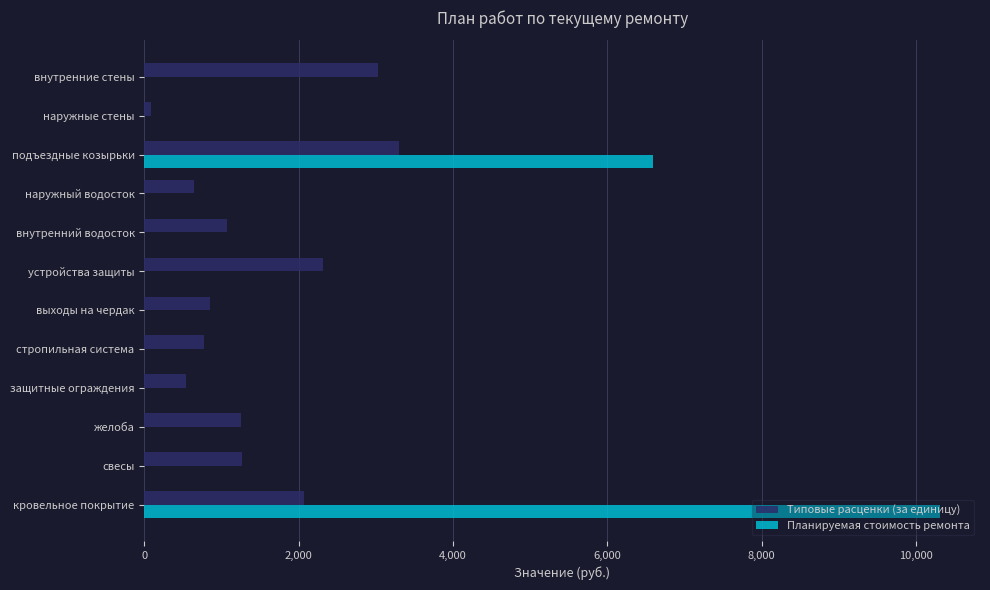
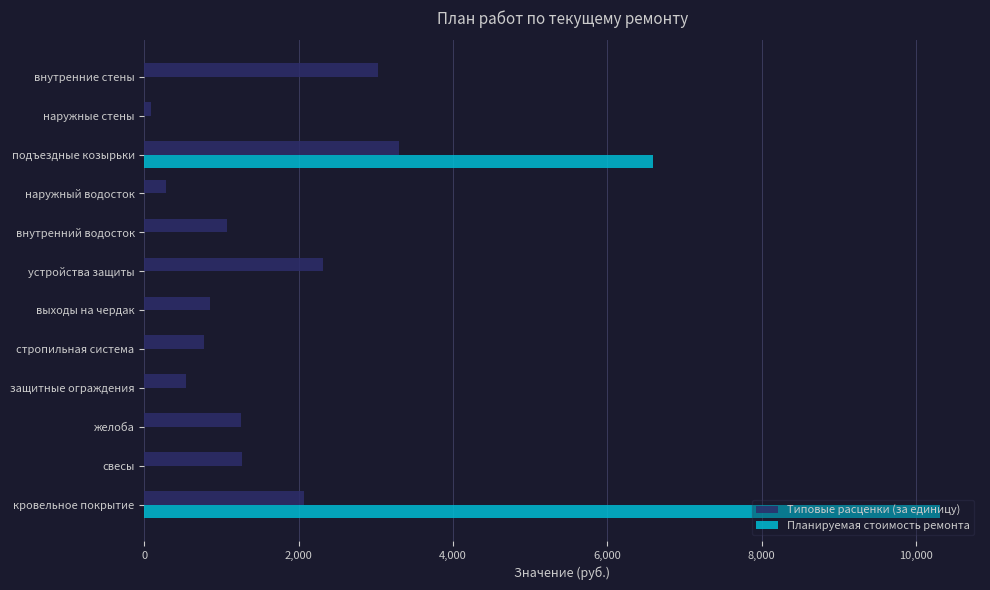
  {
    "Типовые расценки (за единицу)": {
      "внутренние стены": "3,000",
      "наружные стены": "100",
      "подъездные козырьки": "3,300",
-     "наружный водосток": "600",
+     "наружный водосток": "300",
      "внутренний водосток": "1,100",
      "устройства защиты": "2,300",
      "выходы на чердак": "800",
      "стропильная система": "800",
      "защитные ограждения": "500",
      "желоба": "1,300",
      "свесы": "1,300",
      "кровельное покрытие": "2,100"
    },
    "Планируемая стоимость ремонта": {
      "внутренние стены": "0",
      "наружные стены": "0",
      "подъездные козырьки": "6,600",
      "наружный водосток": "0",
      "внутренний водосток": "0",
      "устройства защиты": "0",
      "выходы на чердак": "0",
      "стропильная система": "0",
      "защитные ограждения": "0",
      "желоба": "0",
      "свесы": "0"
    }
  }
